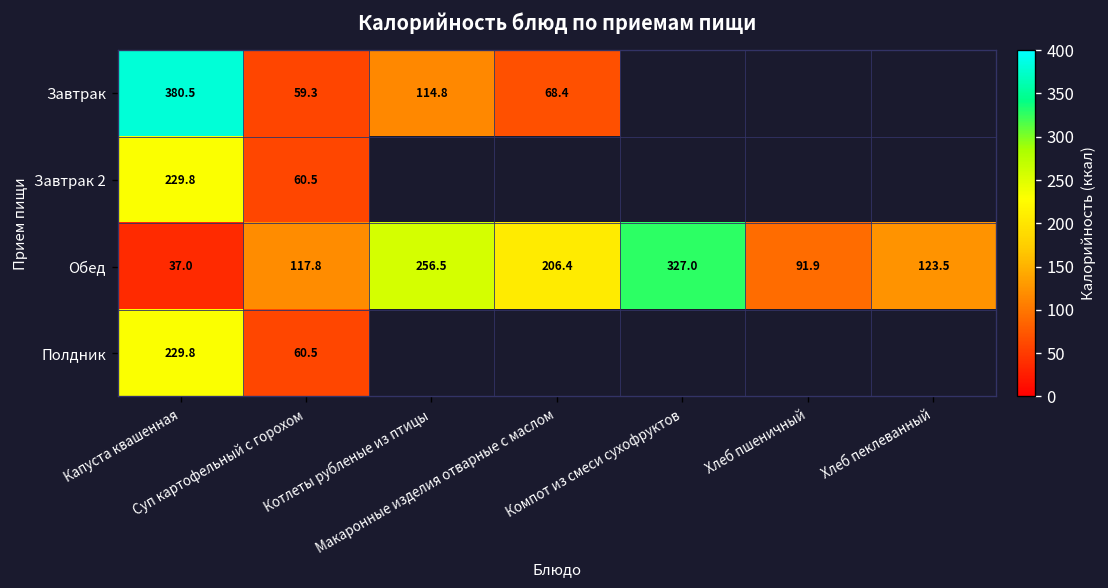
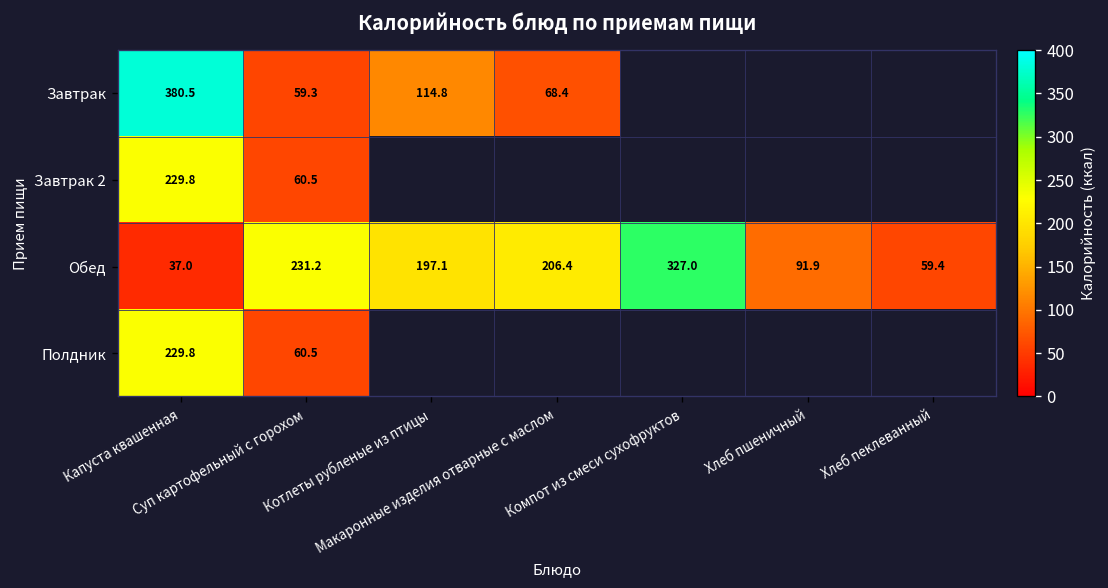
  {
    "Завтрак": {
      "Капуста квашенная": 380.5,
      "Суп картофельный с горохом": 59.3,
      "Котлеты рубленые из птицы": 114.8,
      "Макаронные изделия отварные с маслом": 68.4
    },
    "Завтрак 2": {
      "Капуста квашенная": 229.8,
      "Суп картофельный с горохом": 60.5
    },
    "Обед": {
      "Капуста квашенная": 37.0,
-     "Суп картофельный с горохом": 117.8,
-     "Котлеты рубленые из птицы": 256.5,
+     "Суп картофельный с горохом": 231.2,
+     "Котлеты рубленые из птицы": 197.1,
      "Макаронные изделия отварные с маслом": 206.4,
      "Компот из смеси сухофруктов": 327.0,
      "Хлеб пшеничный": 91.9,
-     "Хлеб пеклеванный": 123.5
+     "Хлеб пеклеванный": 59.4
    },
    "Полдник": {
      "Капуста квашенная": 229.8,
      "Суп картофельный с горохом": 60.5
    }
  }
